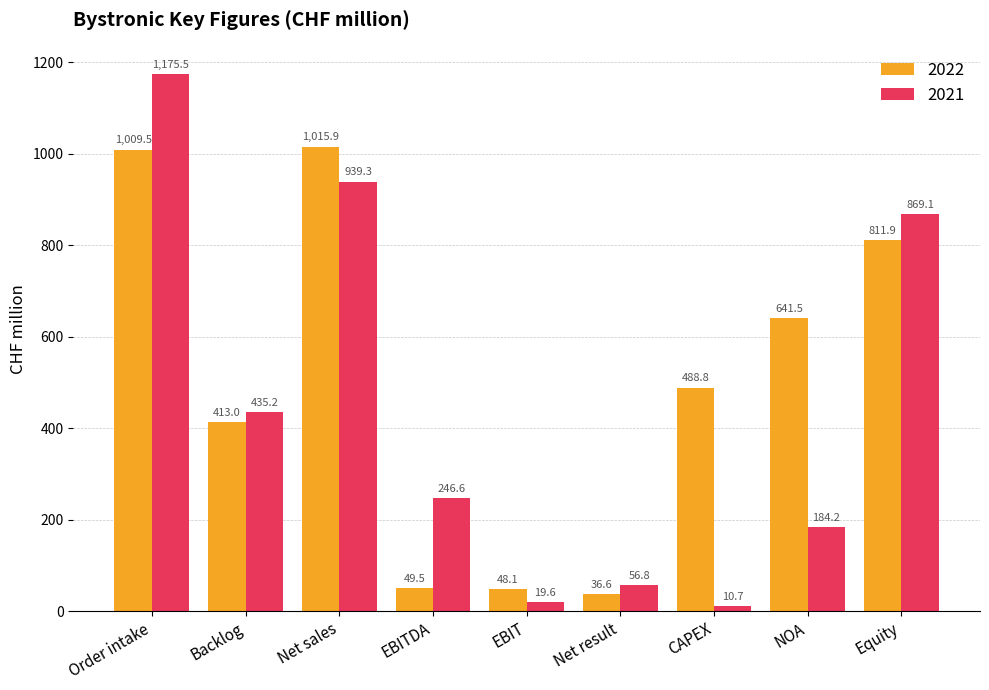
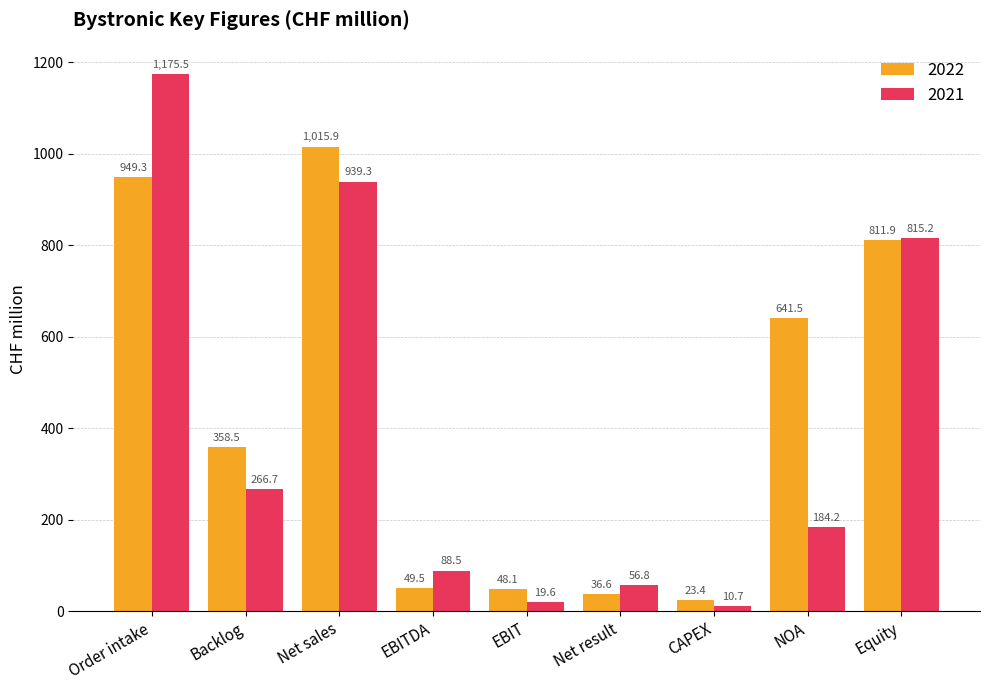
  {
    "2022": {
-     "Order intake": "1,009.5",
-     "Backlog": "413.0",
+     "Order intake": "949.3",
+     "Backlog": "358.5",
      "Net sales": "1,015.9",
      "EBITDA": "49.5",
      "EBIT": "48.1",
      "Net result": "36.6",
-     "CAPEX": "488.8",
+     "CAPEX": "23.4",
      "NOA": "641.5",
      "Equity": "811.9"
    },
    "2021": {
      "Order intake": "1,175.5",
-     "Backlog": "435.2",
+     "Backlog": "266.7",
      "Net sales": "939.3",
-     "EBITDA": "246.6",
+     "EBITDA": "88.5",
      "EBIT": "19.6",
      "Net result": "56.8",
      "CAPEX": "10.7",
      "NOA": "184.2",
-     "Equity": "869.1"
+     "Equity": "815.2"
    }
  }
